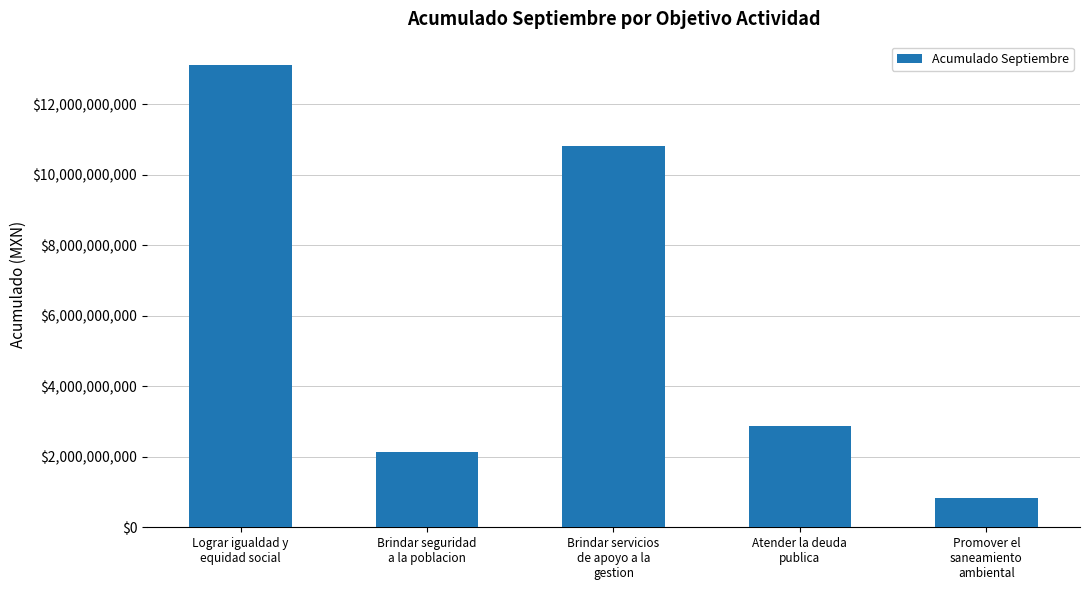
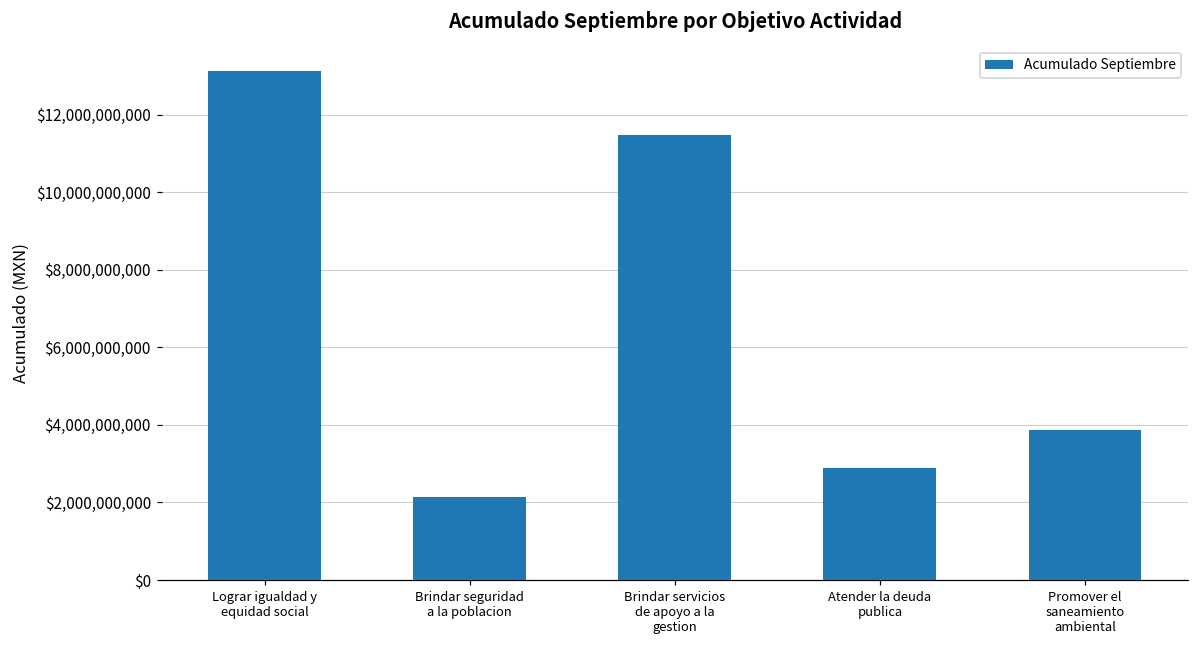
  {
    "Lograr igualdad y equidad social": "$13,100,000,000",
    "Brindar seguridad a la poblacion": "$2,100,000,000",
-   "Brindar servicios de apoyo a la gestion": "$10,800,000,000",
+   "Brindar servicios de apoyo a la gestion": "$11,500,000,000",
    "Atender la deuda publica": "$2,900,000,000",
-   "Promover el saneamiento ambiental": "$800,000,000"
+   "Promover el saneamiento ambiental": "$3,900,000,000"
  }
